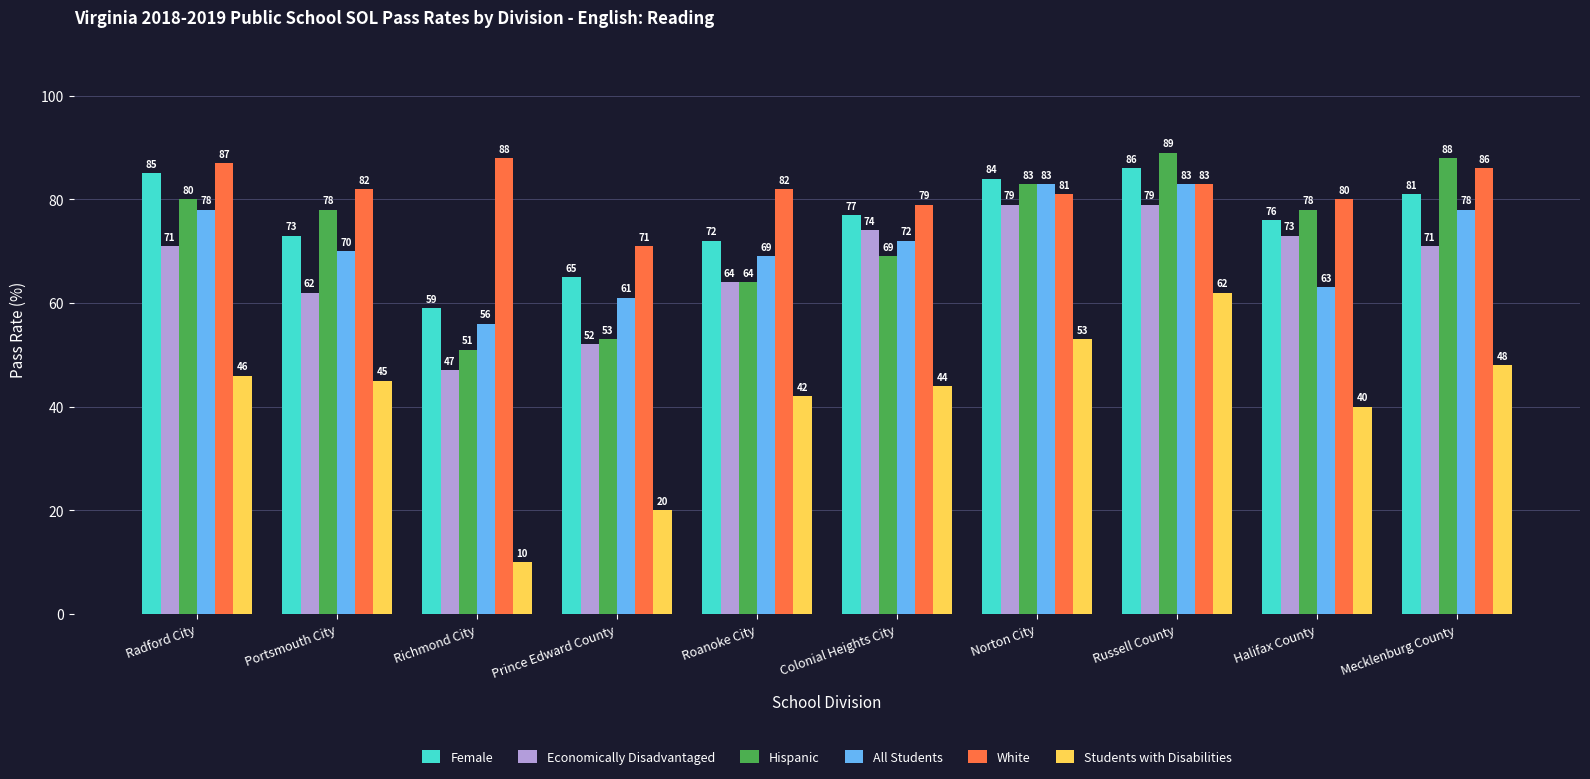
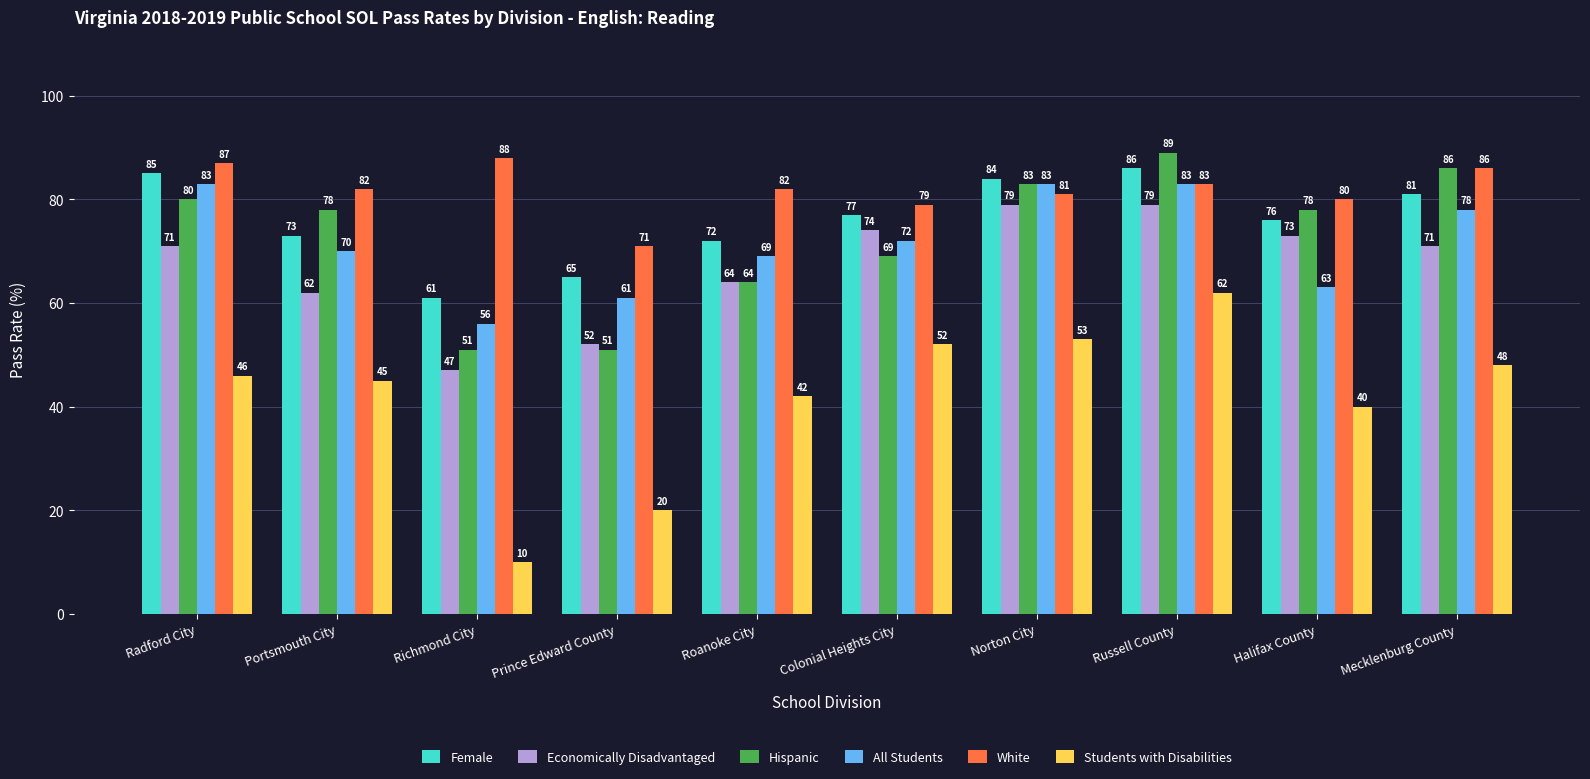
  {
    "Female": {
      "Radford City": 85,
      "Portsmouth City": 73,
-     "Richmond City": 59,
+     "Richmond City": 61,
      "Prince Edward County": 65,
      "Roanoke City": 72,
      "Colonial Heights City": 77,
      "Norton City": 84,
      "Russell County": 86,
      "Halifax County": 76,
      "Mecklenburg County": 81
    },
    "Economically Disadvantaged": {
      "Radford City": 71,
      "Portsmouth City": 62,
      "Richmond City": 47,
      "Prince Edward County": 52,
      "Roanoke City": 64,
      "Colonial Heights City": 74,
      "Norton City": 79,
      "Russell County": 79,
      "Halifax County": 73,
      "Mecklenburg County": 71
    },
    "Hispanic": {
      "Radford City": 80,
      "Portsmouth City": 78,
      "Richmond City": 51,
-     "Prince Edward County": 53,
+     "Prince Edward County": 51,
      "Roanoke City": 64,
      "Colonial Heights City": 69,
      "Norton City": 83,
      "Russell County": 89,
      "Halifax County": 78,
-     "Mecklenburg County": 88
+     "Mecklenburg County": 86
    },
    "All Students": {
-     "Radford City": 78,
+     "Radford City": 83,
      "Portsmouth City": 70,
      "Richmond City": 56,
      "Prince Edward County": 61,
      "Roanoke City": 69,
      "Colonial Heights City": 72,
      "Norton City": 83,
      "Russell County": 83,
      "Halifax County": 63,
      "Mecklenburg County": 78
    },
    "White": {
      "Radford City": 87,
      "Portsmouth City": 82,
      "Richmond City": 88,
      "Prince Edward County": 71,
      "Roanoke City": 82,
      "Colonial Heights City": 79,
      "Norton City": 81,
      "Russell County": 83,
      "Halifax County": 80,
      "Mecklenburg County": 86
    },
    "Students with Disabilities": {
      "Radford City": 46,
      "Portsmouth City": 45,
      "Richmond City": 10,
      "Prince Edward County": 20,
      "Roanoke City": 42,
-     "Colonial Heights City": 44,
+     "Colonial Heights City": 52,
      "Norton City": 53,
      "Russell County": 62,
      "Halifax County": 40,
      "Mecklenburg County": 48
    }
  }
